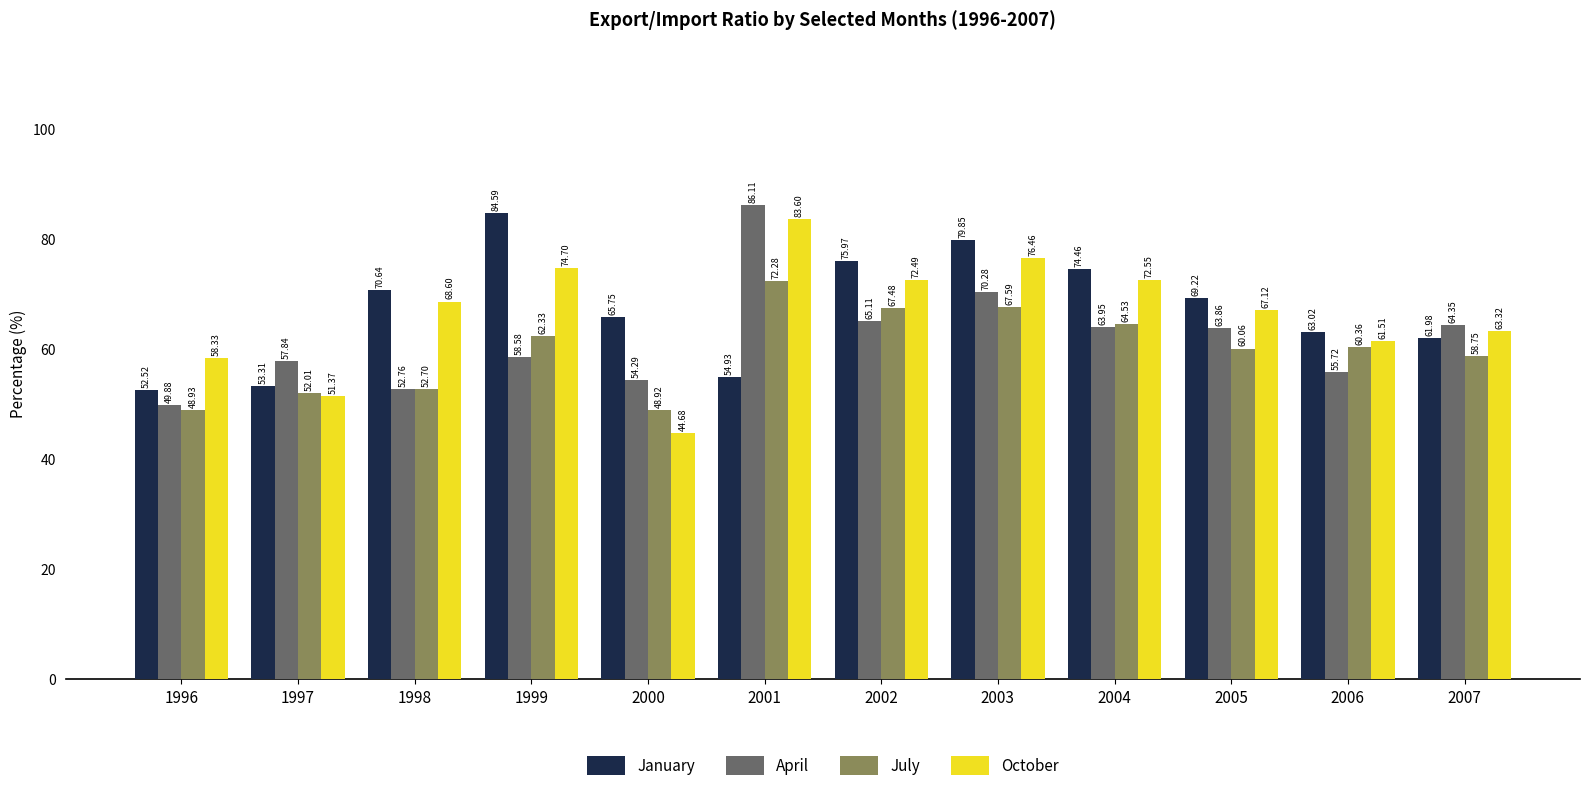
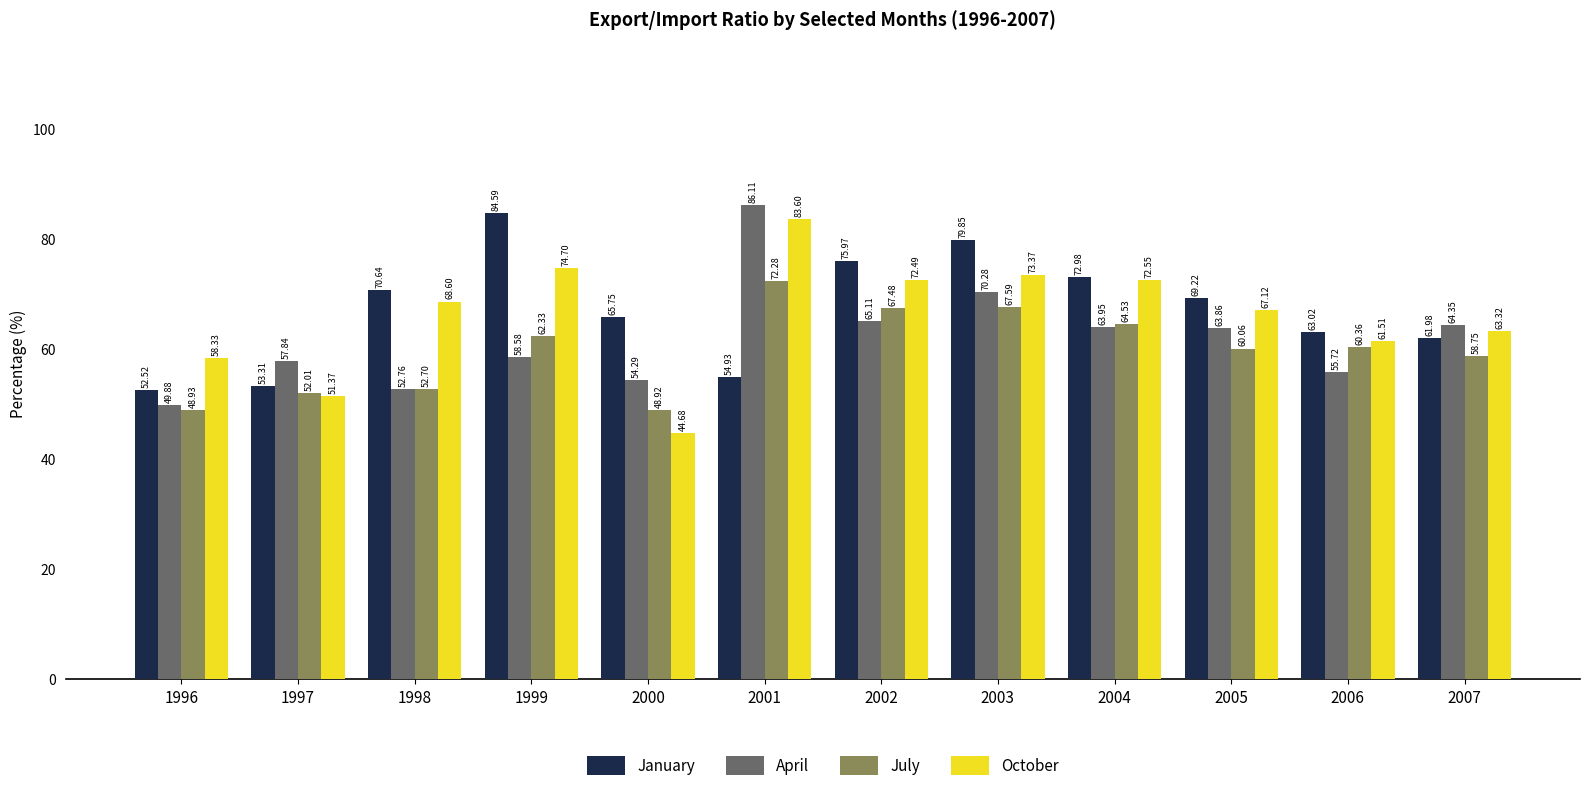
  {
    "January": {
      "1996": 52.52,
      "1997": 53.31,
      "1998": 70.64,
      "1999": 84.59,
      "2000": 65.75,
      "2001": 54.93,
      "2002": 75.97,
      "2003": 79.85,
-     "2004": 74.46,
+     "2004": 72.98,
      "2005": 69.22,
      "2006": 63.02,
      "2007": 61.98
    },
    "October": {
      "1996": 58.33,
      "1997": 51.37,
      "1998": 68.60,
      "1999": 74.70,
      "2000": 44.68,
      "2001": 83.60,
      "2002": 72.49,
-     "2003": 76.46,
+     "2003": 73.37,
      "2004": 72.55,
      "2005": 67.12,
      "2006": 61.51,
      "2007": 63.32
    }
  }
